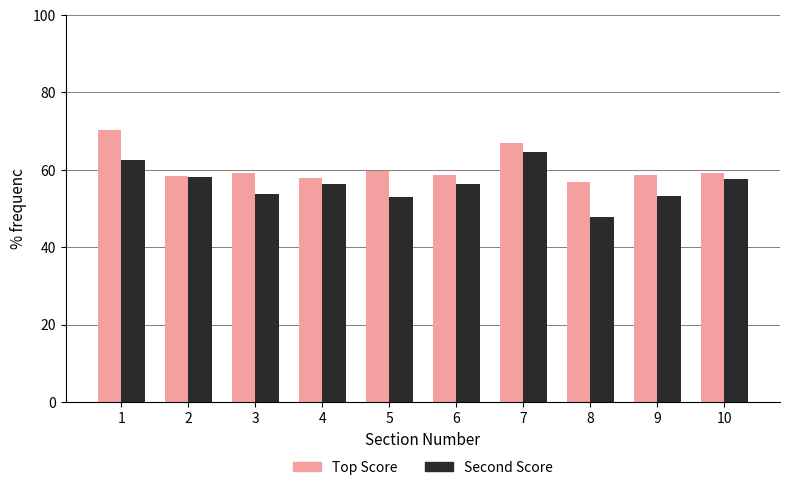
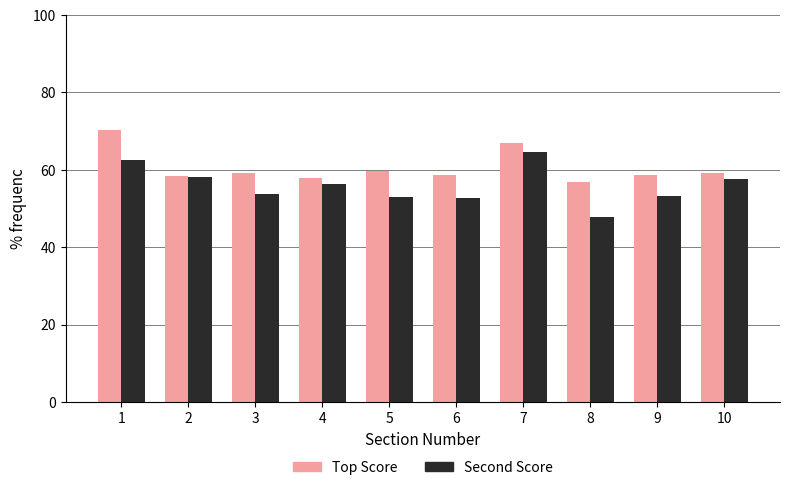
  {
    "Top Score": {
      "1": 70,
      "2": 58,
      "3": 59,
      "4": 58,
      "5": 60,
      "6": 59,
      "7": 67,
      "8": 57,
      "9": 59,
      "10": 59
    },
    "Second Score": {
      "1": 63,
      "2": 58,
      "3": 54,
      "4": 56,
      "5": 53,
-     "6": 56,
+     "6": 53,
      "7": 65,
      "8": 48,
      "9": 53,
      "10": 58
    }
  }
